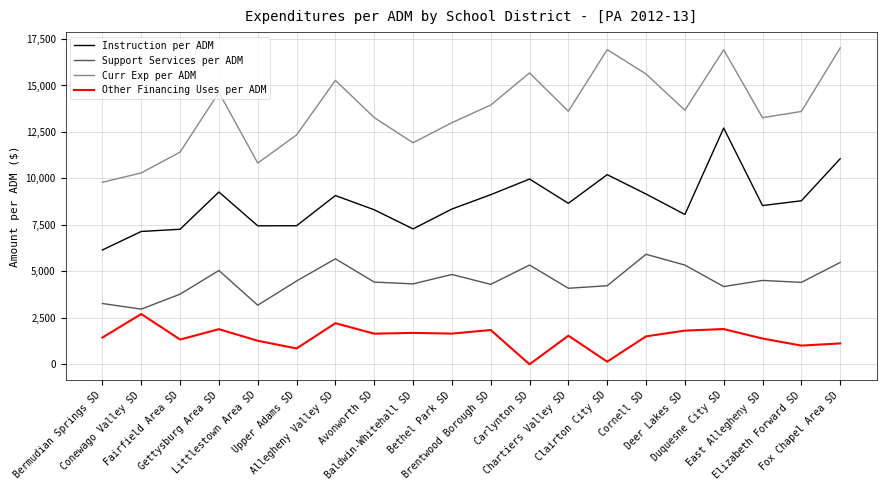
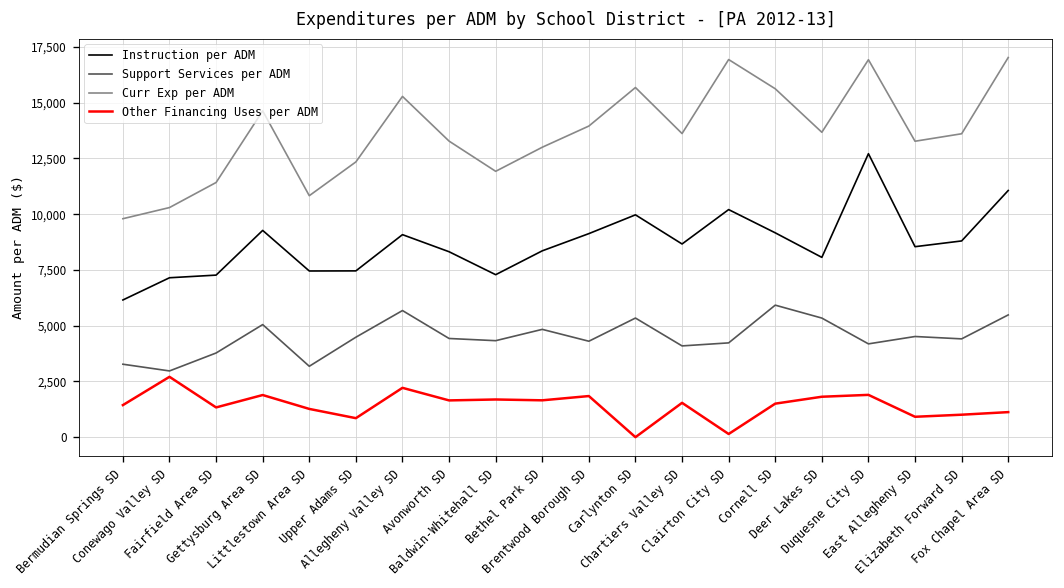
  {
    "Instruction per ADM": {
      "Bermudian Springs SD": "6,200",
      "Conewago Valley SD": "7,100",
      "Fairfield Area SD": "7,300",
      "Gettysburg Area SD": "9,300",
      "Littlestown Area SD": "7,500",
      "Upper Adams SD": "7,500",
      "Allegheny Valley SD": "9,100",
      "Avonworth SD": "8,300",
      "Baldwin-Whitehall SD": "7,300",
      "Bethel Park SD": "8,400",
      "Brentwood Borough SD": "9,100",
      "Carlynton SD": "10,000",
      "Chartiers Valley SD": "8,700",
      "Clairton City SD": "10,200",
      "Cornell SD": "9,200",
      "Deer Lakes SD": "8,100",
      "Duquesne City SD": "12,700",
      "East Allegheny SD": "8,500",
      "Elizabeth Forward SD": "8,800",
      "Fox Chapel Area SD": "11,100"
    },
    "Support Services per ADM": {
      "Bermudian Springs SD": "3,300",
      "Conewago Valley SD": "3,000",
      "Fairfield Area SD": "3,800",
      "Gettysburg Area SD": "5,100",
      "Littlestown Area SD": "3,200",
      "Upper Adams SD": "4,500",
      "Allegheny Valley SD": "5,700",
      "Avonworth SD": "4,400",
      "Baldwin-Whitehall SD": "4,300",
      "Bethel Park SD": "4,800",
      "Brentwood Borough SD": "4,300",
      "Carlynton SD": "5,300",
      "Chartiers Valley SD": "4,100",
      "Clairton City SD": "4,200",
      "Cornell SD": "5,900",
      "Deer Lakes SD": "5,300",
      "Duquesne City SD": "4,200",
      "East Allegheny SD": "4,500",
      "Elizabeth Forward SD": "4,400",
      "Fox Chapel Area SD": "5,500"
    },
    "Curr Exp per ADM": {
      "Bermudian Springs SD": "9,800",
      "Conewago Valley SD": "10,300",
      "Fairfield Area SD": "11,400",
      "Littlestown Area SD": "10,800",
      "Upper Adams SD": "12,300",
      "Allegheny Valley SD": "15,300",
      "Avonworth SD": "13,300",
      "Baldwin-Whitehall SD": "11,900",
      "Bethel Park SD": "13,000",
      "Brentwood Borough SD": "13,900",
      "Carlynton SD": "15,700",
      "Chartiers Valley SD": "13,600",
      "Clairton City SD": "16,900",
      "Cornell SD": "15,600",
      "Deer Lakes SD": "13,700",
      "Duquesne City SD": "16,900",
      "East Allegheny SD": "13,300",
      "Elizabeth Forward SD": "13,600",
      "Fox Chapel Area SD": "17,000"
    },
    "Other Financing Uses per ADM": {
      "Bermudian Springs SD": "1,400",
      "Conewago Valley SD": "2,700",
      "Fairfield Area SD": "1,300",
      "Gettysburg Area SD": "1,900",
      "Littlestown Area SD": "1,300",
      "Upper Adams SD": "900",
      "Allegheny Valley SD": "2,200",
      "Avonworth SD": "1,700",
      "Baldwin-Whitehall SD": "1,700",
      "Bethel Park SD": "1,700",
      "Brentwood Borough SD": "1,800",
      "Carlynton SD": "0",
      "Chartiers Valley SD": "1,500",
      "Clairton City SD": "100",
      "Cornell SD": "1,500",
      "Deer Lakes SD": "1,800",
      "Duquesne City SD": "1,900",
-     "East Allegheny SD": "1,400",
+     "East Allegheny SD": "900",
      "Elizabeth Forward SD": "1,000",
      "Fox Chapel Area SD": "1,100"
    }
  }
